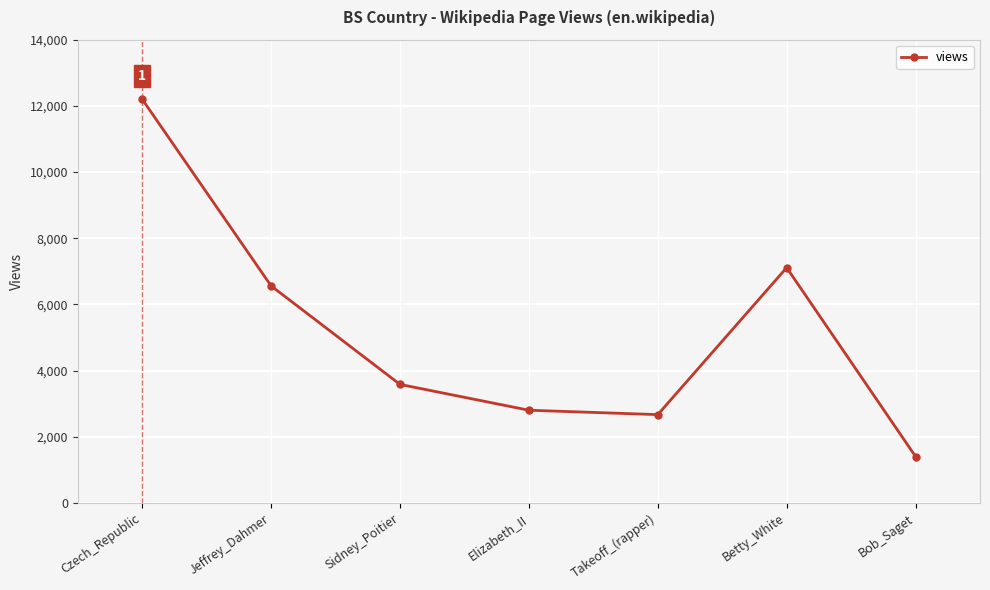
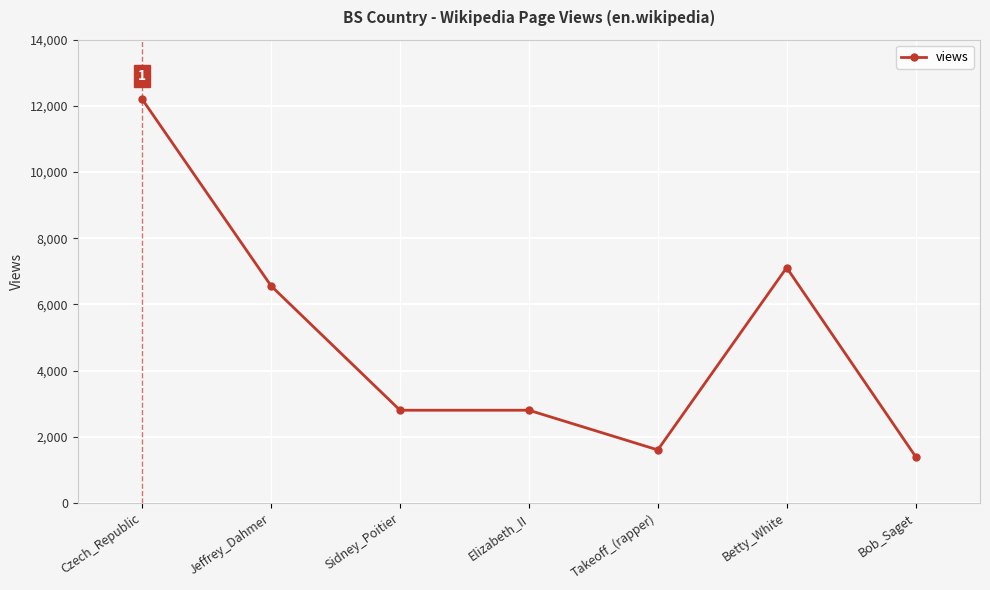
  {
    "Jeffrey_Dahmer": "6,600",
-   "Sidney_Poitier": "3,600",
+   "Sidney_Poitier": "2,800",
    "Elizabeth_II": "2,800",
-   "Takeoff_(rapper)": "2,700",
+   "Takeoff_(rapper)": "1,600",
    "Betty_White": "7,100",
    "Bob_Saget": "1,400"
  }
